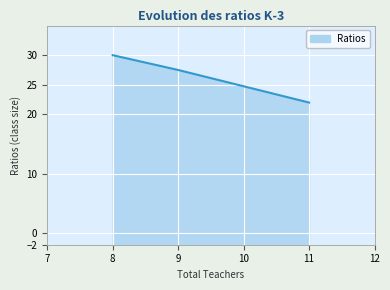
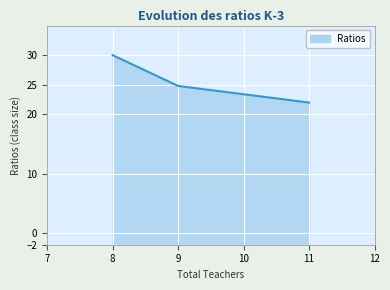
  {
    "8": 30,
-   "9": 28,
+   "9": 25,
    "11": 22
  }
